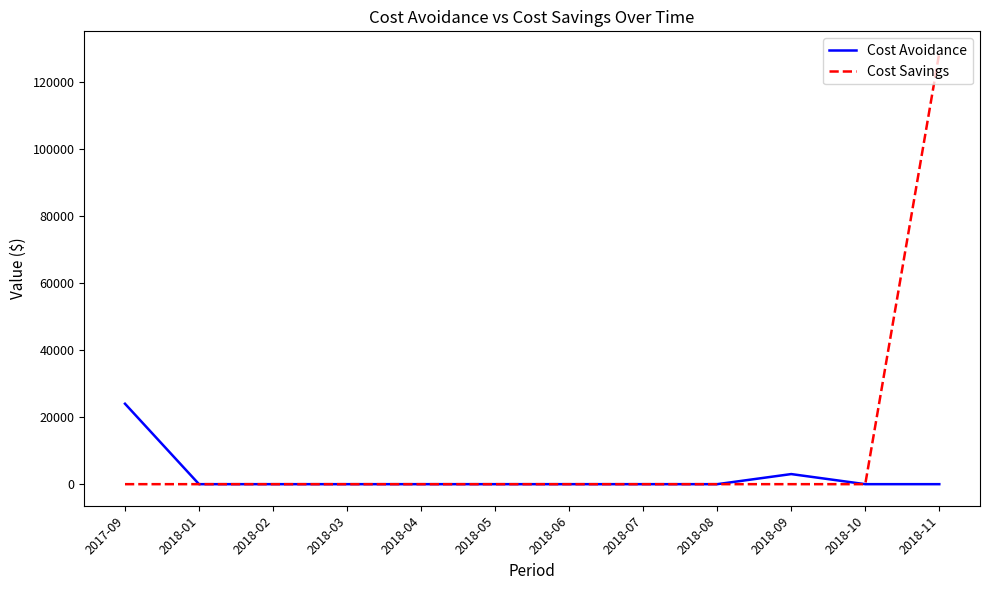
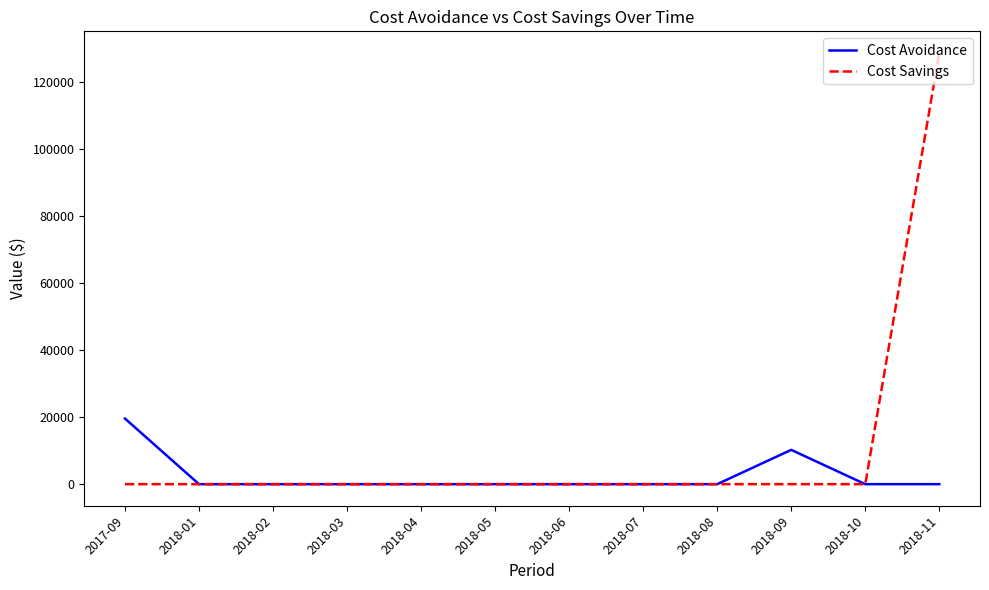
  {
    "Cost Avoidance": {
-     "2017-09": 24000,
-     "2018-09": 3000,
+     "2017-09": 20000,
+     "2018-09": 10000,
      "2018-11": 0
    },
    "Cost Savings": {
      "2017-09": 0,
      "2018-09": 0
    }
  }
